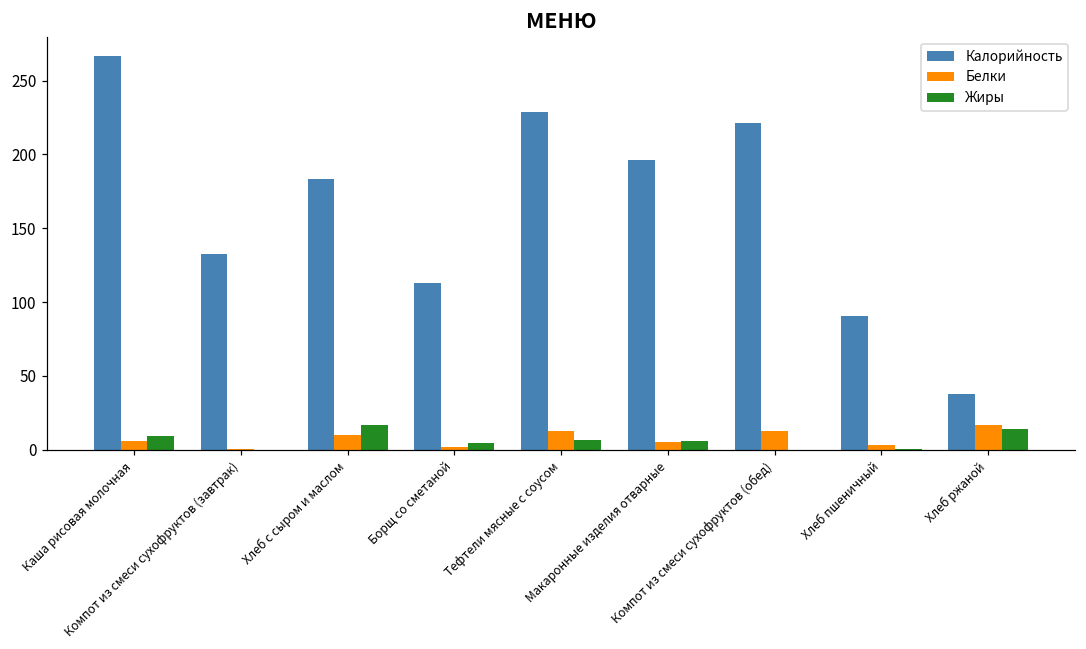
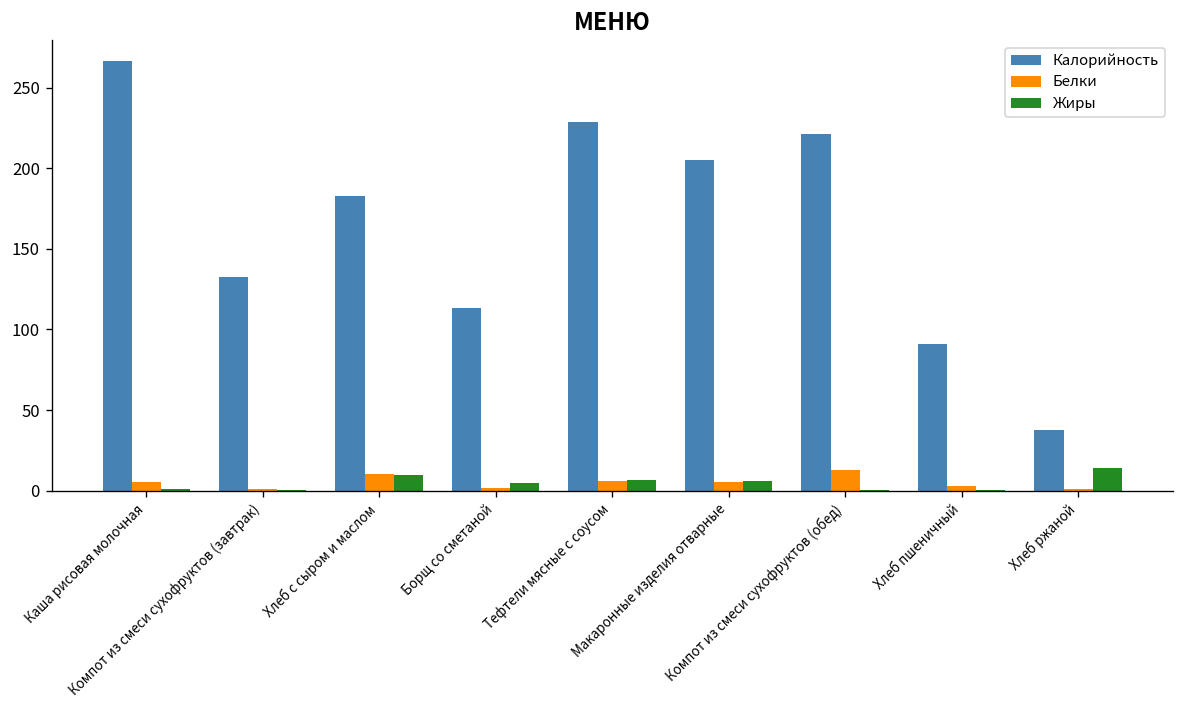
  {
    "Калорийность": {
      "Каша рисовая молочная": 266,
      "Компот из смеси сухофруктов (завтрак)": 133,
      "Хлеб с сыром и маслом": 183,
      "Борщ со сметаной": 113,
      "Тефтели мясные с соусом": 229,
-     "Макаронные изделия отварные": 196,
+     "Макаронные изделия отварные": 205,
      "Компот из смеси сухофруктов (обед)": 221,
      "Хлеб пшеничный": 91,
      "Хлеб ржаной": 38
    },
    "Белки": {
      "Каша рисовая молочная": 6,
      "Хлеб с сыром и маслом": 10,
-     "Тефтели мясные с соусом": 13,
+     "Тефтели мясные с соусом": 6,
      "Макаронные изделия отварные": 5,
      "Компот из смеси сухофруктов (обед)": 13,
      "Хлеб пшеничный": 3,
-     "Хлеб ржаной": 16
+     "Хлеб ржаной": 1
    },
    "Жиры": {
-     "Каша рисовая молочная": 9,
-     "Хлеб с сыром и маслом": 17,
+     "Каша рисовая молочная": 1,
+     "Хлеб с сыром и маслом": 10,
      "Борщ со сметаной": 5,
      "Тефтели мясные с соусом": 6,
      "Макаронные изделия отварные": 6,
      "Хлеб ржаной": 14
    }
  }
